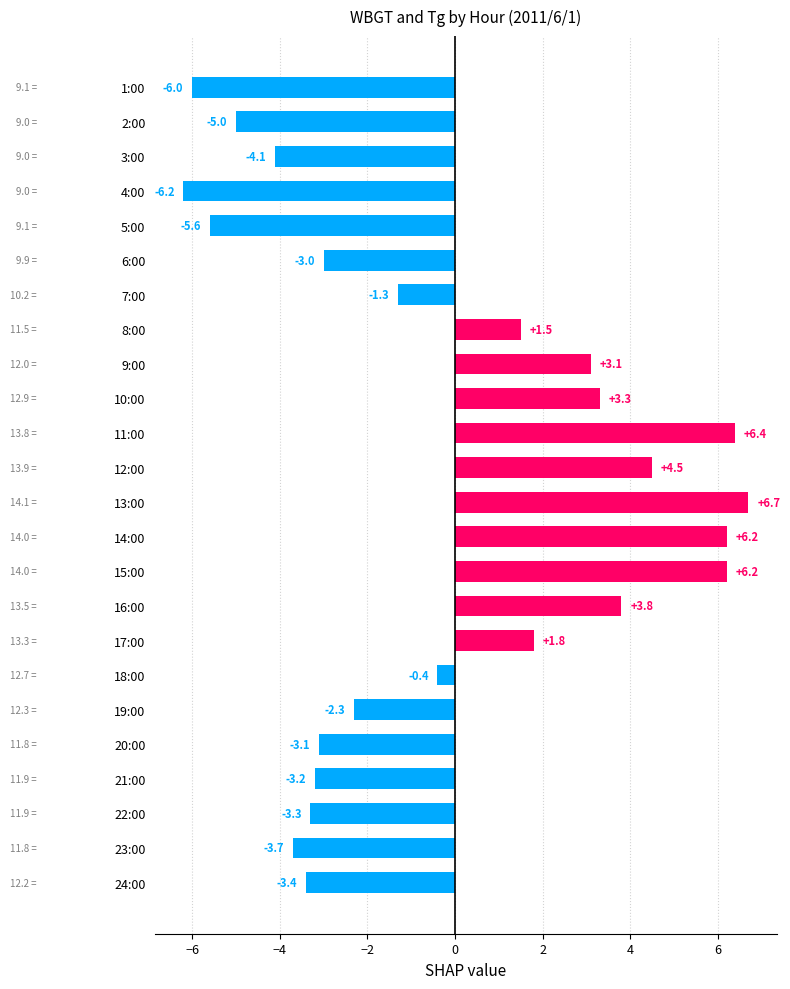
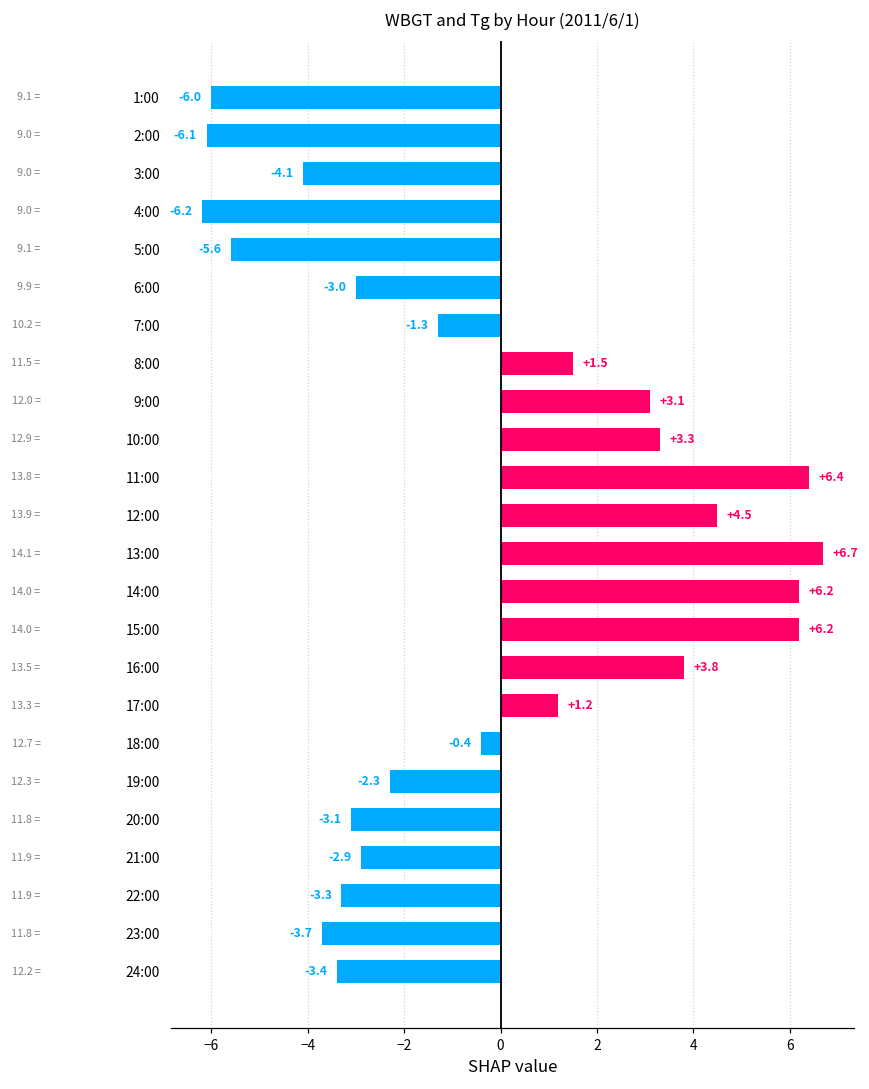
  {
    "1:00": "-6.0",
-   "2:00": "-5.0",
+   "2:00": "-6.1",
    "3:00": "-4.1",
    "4:00": "-6.2",
    "5:00": "-5.6",
    "6:00": "-3.0",
    "7:00": "-1.3",
    "8:00": "+1.5",
    "9:00": "+3.1",
    "10:00": "+3.3",
    "11:00": "+6.4",
    "12:00": "+4.5",
    "13:00": "+6.7",
    "14:00": "+6.2",
    "15:00": "+6.2",
    "16:00": "+3.8",
-   "17:00": "+1.8",
+   "17:00": "+1.2",
    "18:00": "-0.4",
    "19:00": "-2.3",
    "20:00": "-3.1",
-   "21:00": "-3.2",
+   "21:00": "-2.9",
    "22:00": "-3.3",
    "23:00": "-3.7",
    "24:00": "-3.4"
  }
